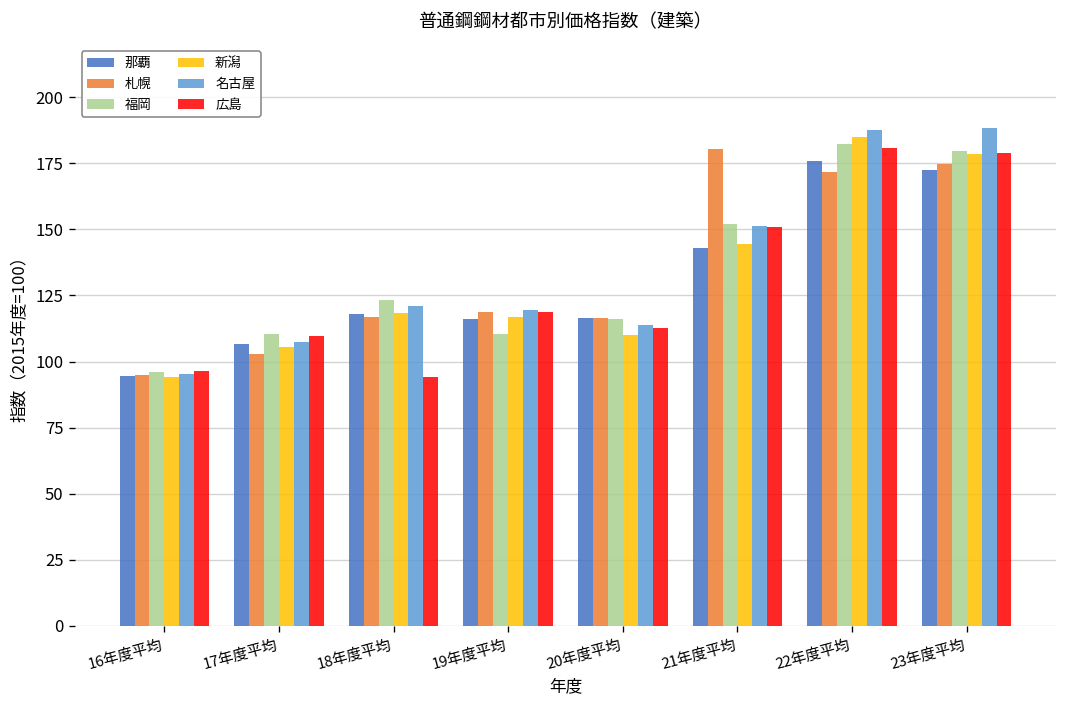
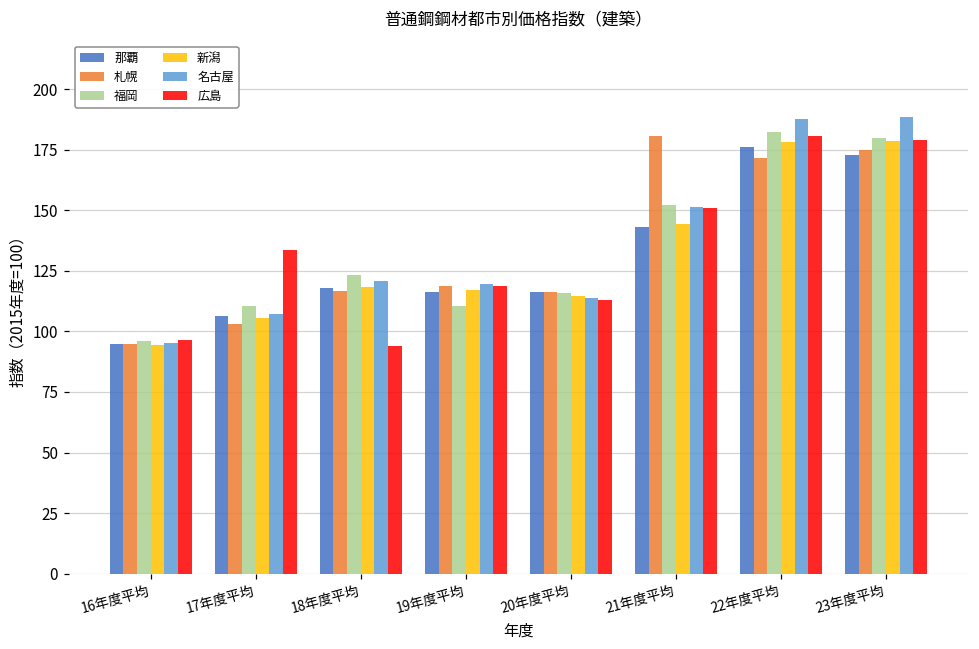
  {
    "札幌": {
      "16年度平均": 95,
      "17年度平均": 103,
      "18年度平均": 117,
      "19年度平均": 119,
      "20年度平均": 116,
      "21年度平均": 181,
      "22年度平均": 172,
      "23年度平均": 175
    },
    "福岡": {
      "16年度平均": 96,
      "17年度平均": 111,
      "18年度平均": 123,
      "19年度平均": 110,
      "20年度平均": 116,
      "21年度平均": 152,
      "22年度平均": 182,
      "23年度平均": 180
    },
    "新潟": {
      "16年度平均": 94,
      "17年度平均": 106,
      "18年度平均": 118,
      "19年度平均": 117,
-     "20年度平均": 110,
+     "20年度平均": 115,
      "21年度平均": 144,
-     "22年度平均": 185,
+     "22年度平均": 178,
      "23年度平均": 178
    },
    "広島": {
      "16年度平均": 96,
-     "17年度平均": 110,
+     "17年度平均": 134,
      "18年度平均": 94,
      "19年度平均": 119,
      "20年度平均": 113,
      "21年度平均": 151,
      "22年度平均": 181,
      "23年度平均": 179
    }
  }
